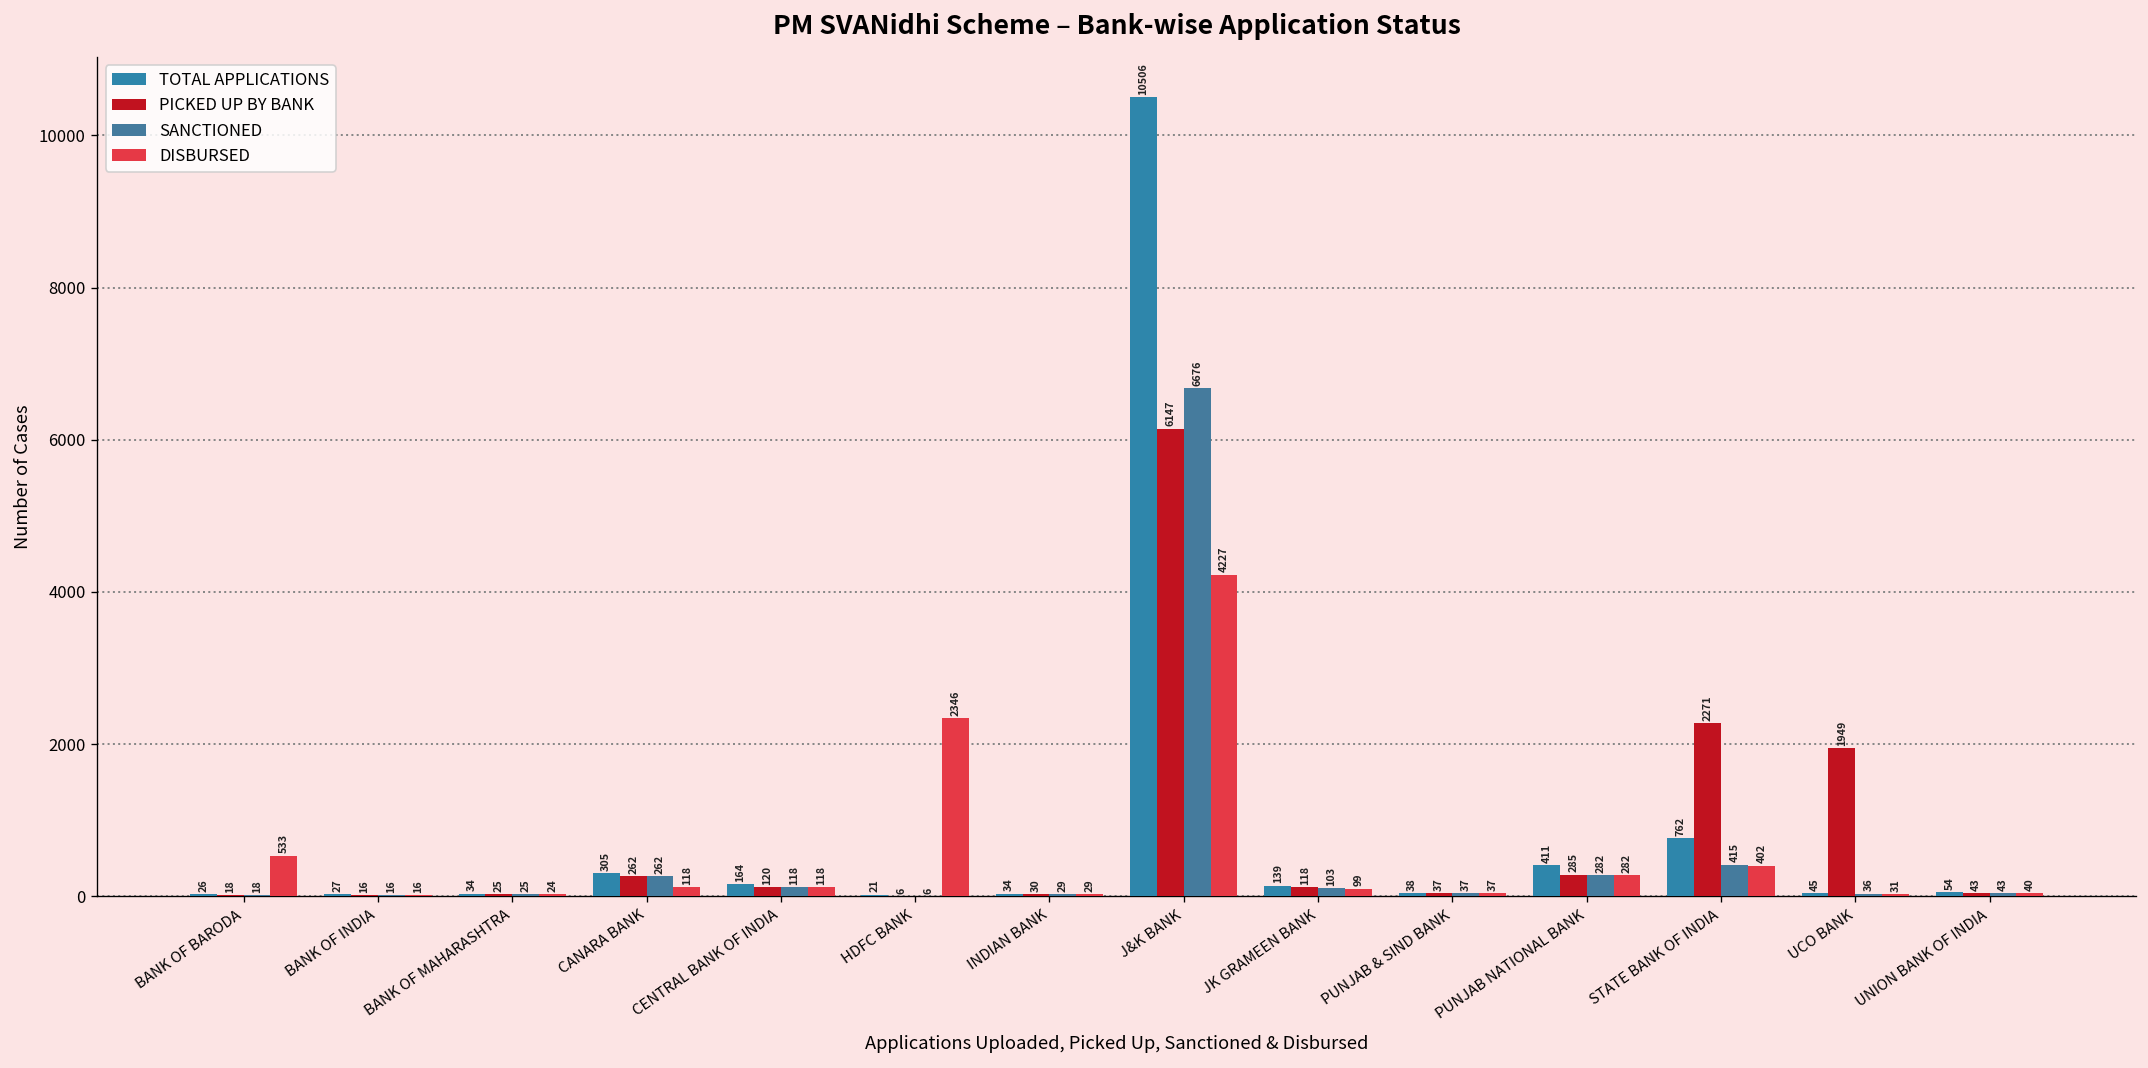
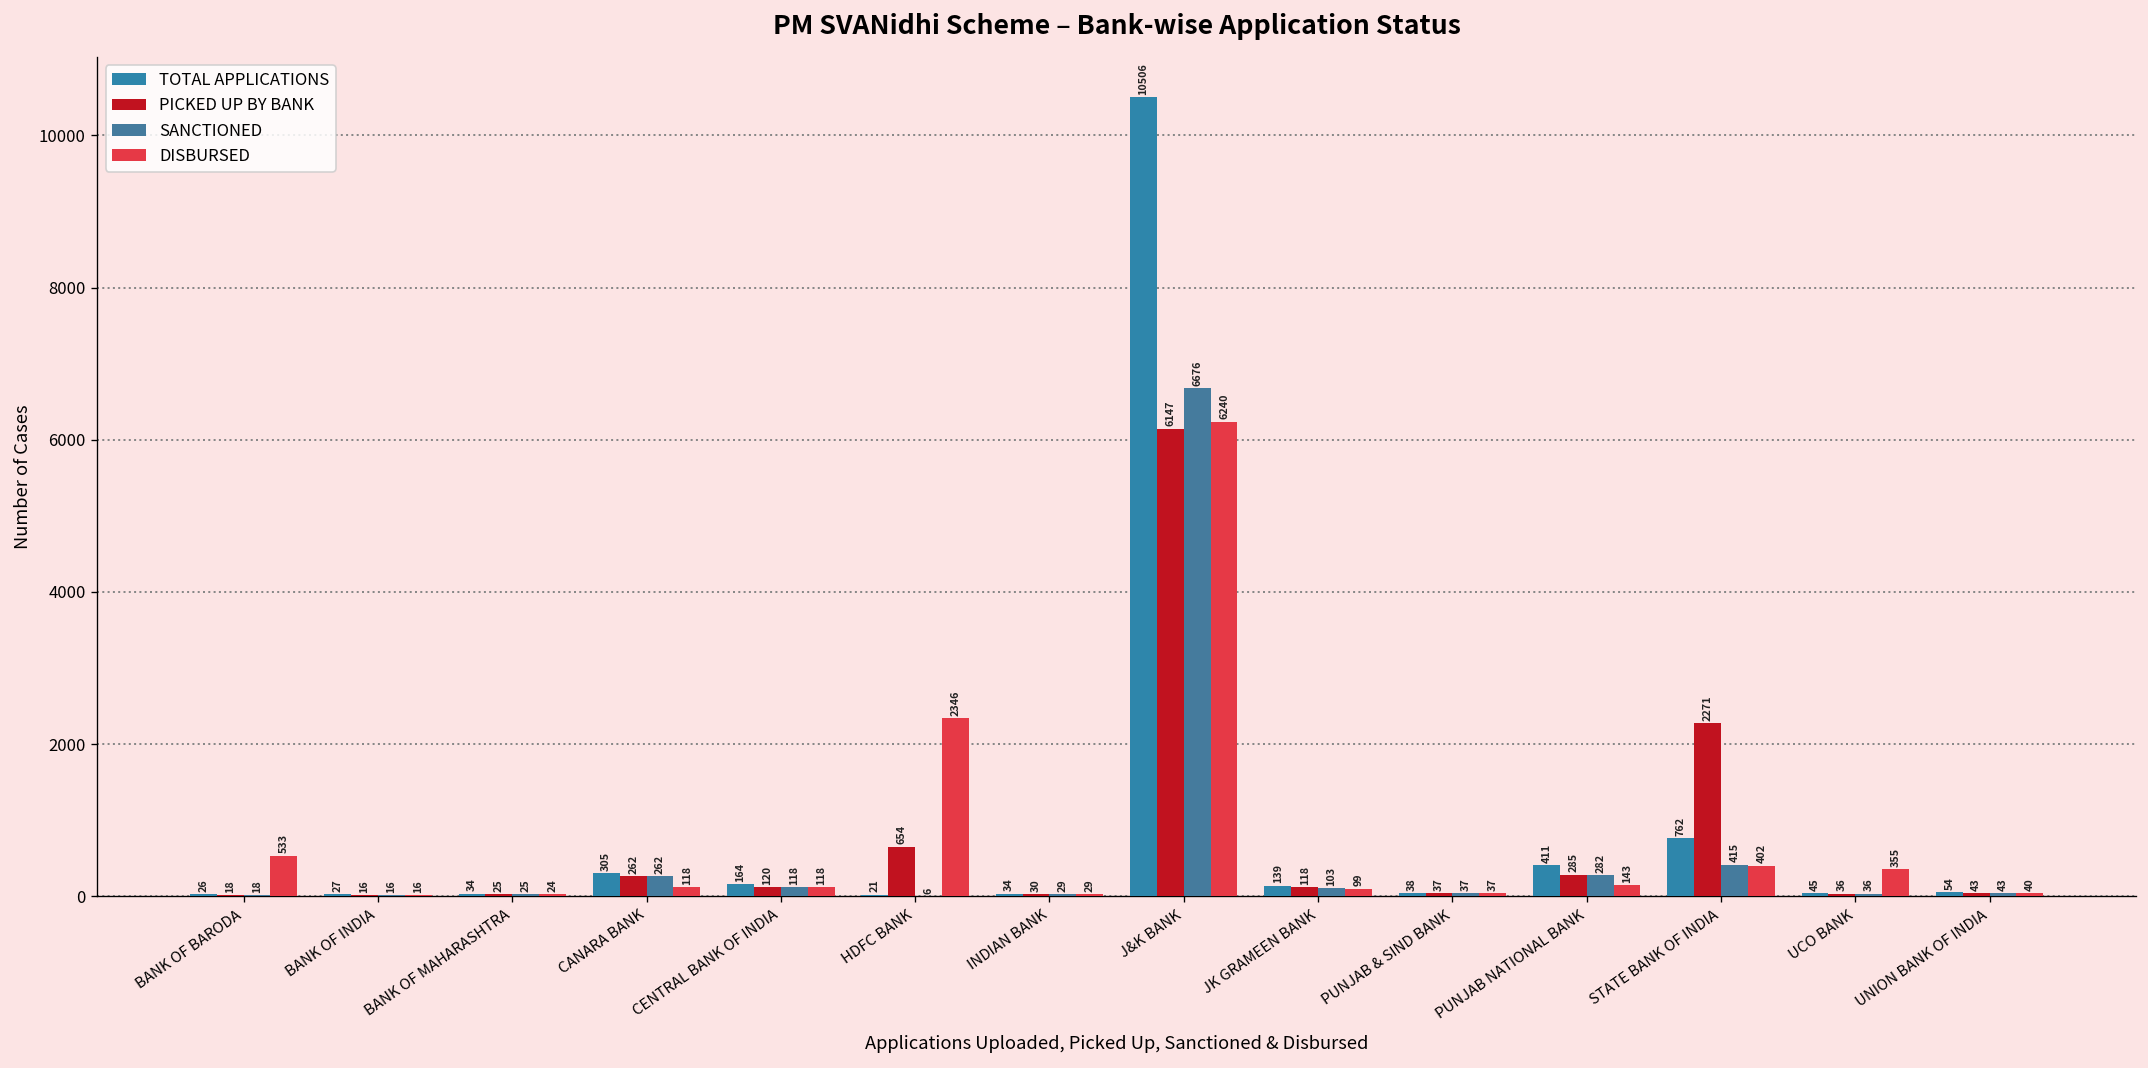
  {
    "PICKED UP BY BANK": {
      "BANK OF BARODA": 18,
      "BANK OF INDIA": 16,
      "BANK OF MAHARASHTRA": 25,
      "CANARA BANK": 262,
      "CENTRAL BANK OF INDIA": 120,
-     "HDFC BANK": 6,
+     "HDFC BANK": 654,
      "INDIAN BANK": 30,
      "J&K BANK": 6147,
      "JK GRAMEEN BANK": 118,
      "PUNJAB & SIND BANK": 37,
      "PUNJAB NATIONAL BANK": 285,
      "STATE BANK OF INDIA": 2271,
-     "UCO BANK": 1949,
+     "UCO BANK": 36,
      "UNION BANK OF INDIA": 43
    },
    "DISBURSED": {
      "BANK OF BARODA": 533,
      "BANK OF INDIA": 16,
      "BANK OF MAHARASHTRA": 24,
      "CANARA BANK": 118,
      "CENTRAL BANK OF INDIA": 118,
      "HDFC BANK": 2346,
      "INDIAN BANK": 29,
-     "J&K BANK": 4227,
+     "J&K BANK": 6240,
      "JK GRAMEEN BANK": 99,
      "PUNJAB & SIND BANK": 37,
-     "PUNJAB NATIONAL BANK": 282,
+     "PUNJAB NATIONAL BANK": 143,
      "STATE BANK OF INDIA": 402,
-     "UCO BANK": 31,
+     "UCO BANK": 355,
      "UNION BANK OF INDIA": 40
    }
  }
